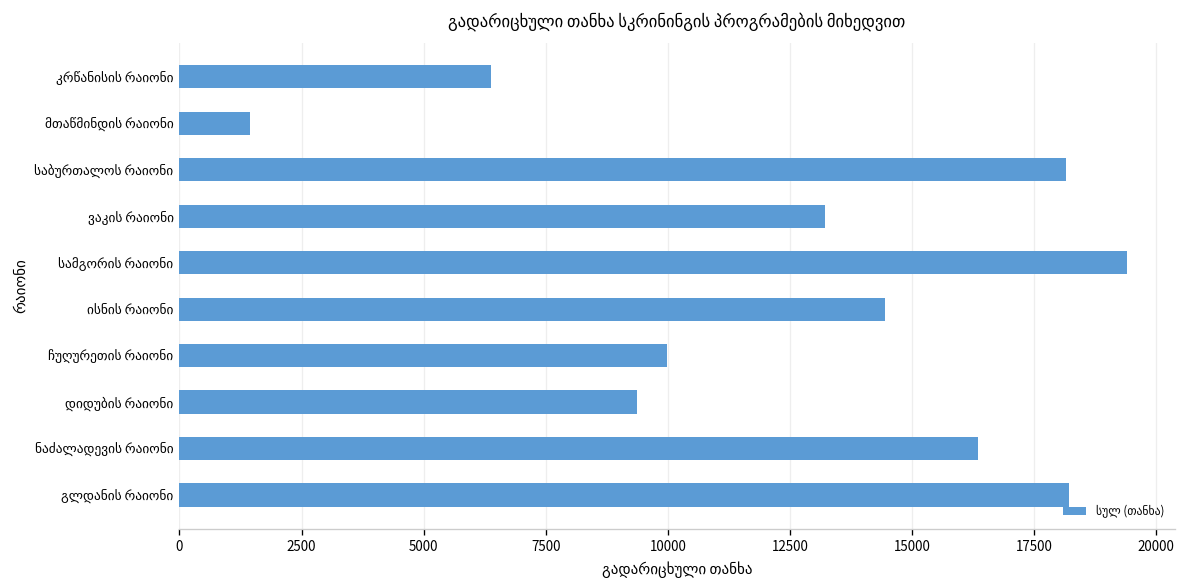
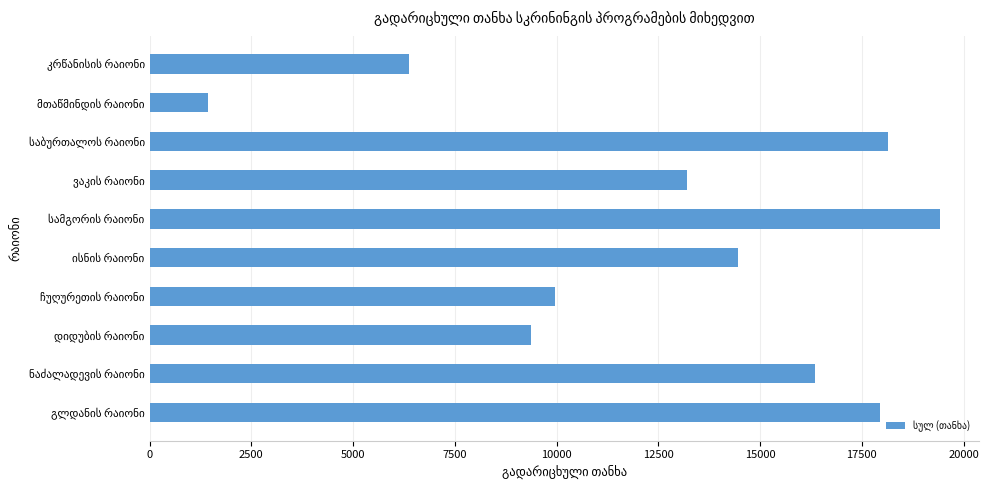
  {
    "კრწანისის რაიონი": 6400,
    "მთაწმინდის რაიონი": 1400,
    "საბურთალოს რაიონი": 18100,
    "ვაკის რაიონი": 13200,
    "სამგორის რაიონი": 19400,
    "ისნის რაიონი": 14500,
    "ჩუღურეთის რაიონი": 10000,
    "დიდუბის რაიონი": 9400,
    "ნაძალადევის რაიონი": 16300,
-   "გლდანის რაიონი": 18200
+   "გლდანის რაიონი": 17900
  }
